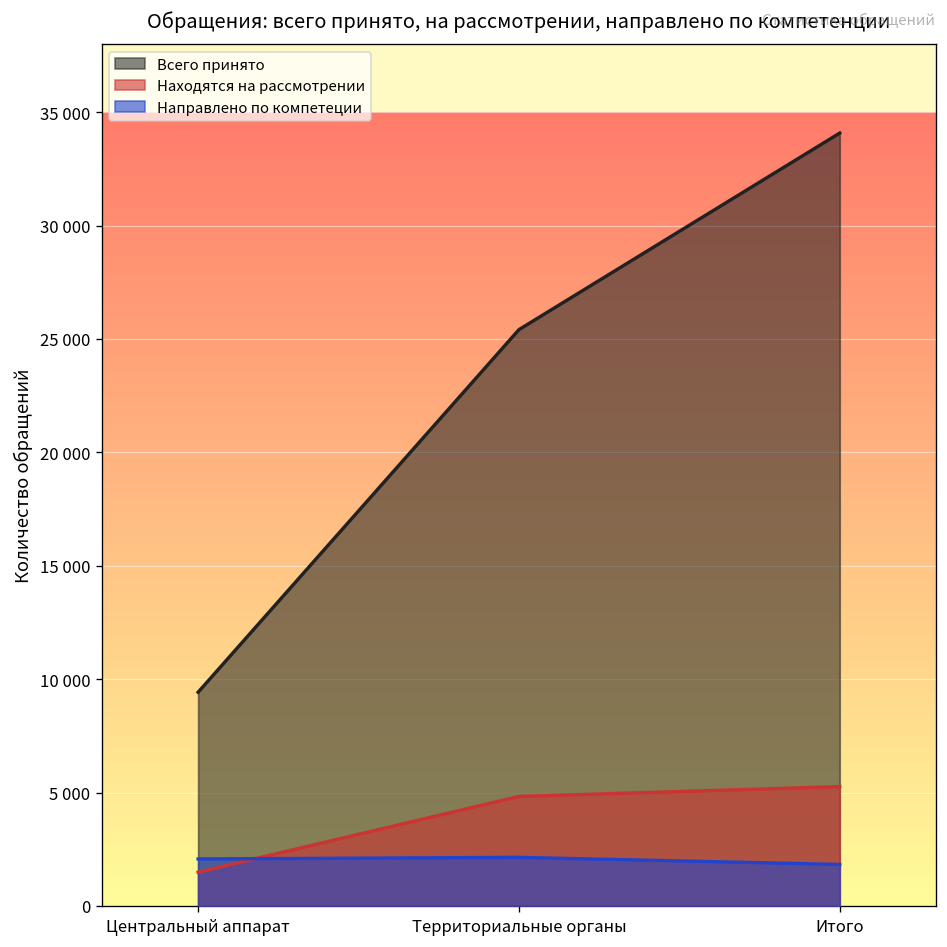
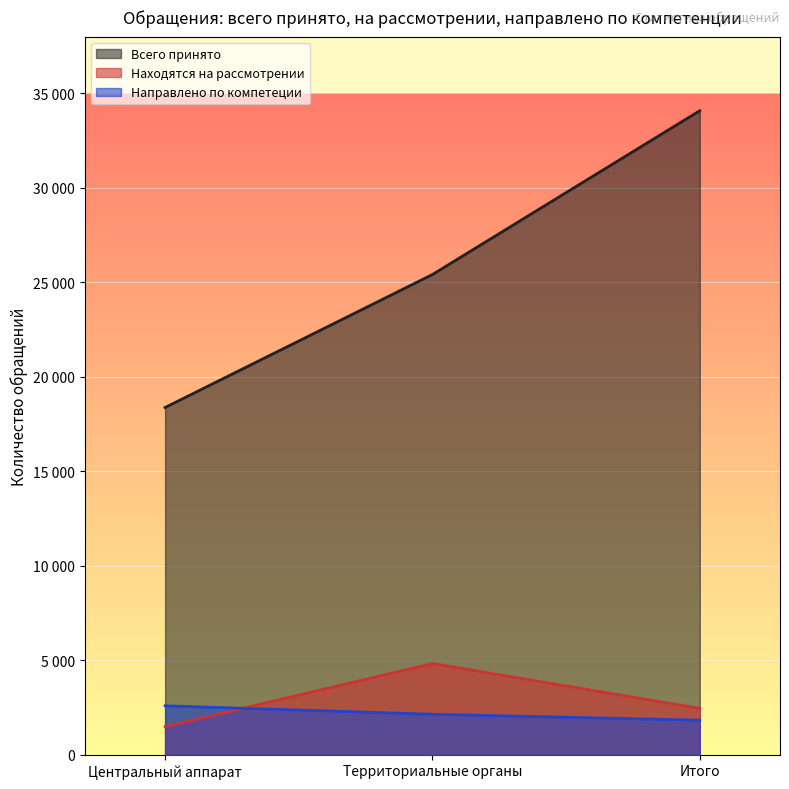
  {
    "Всего принято": {
-     "Центральный аппарат": 9400,
+     "Центральный аппарат": 18400,
      "Территориальные органы": 25400,
      "Итого": 34100
    },
    "Находятся на рассмотрении": {
      "Центральный аппарат": 1500,
      "Территориальные органы": 4800,
-     "Итого": 5300
+     "Итого": 2500
    },
    "Направлено по компетеции": {
-     "Центральный аппарат": 2100,
+     "Центральный аппарат": 2600,
      "Территориальные органы": 2100,
      "Итого": 1800
    }
  }
